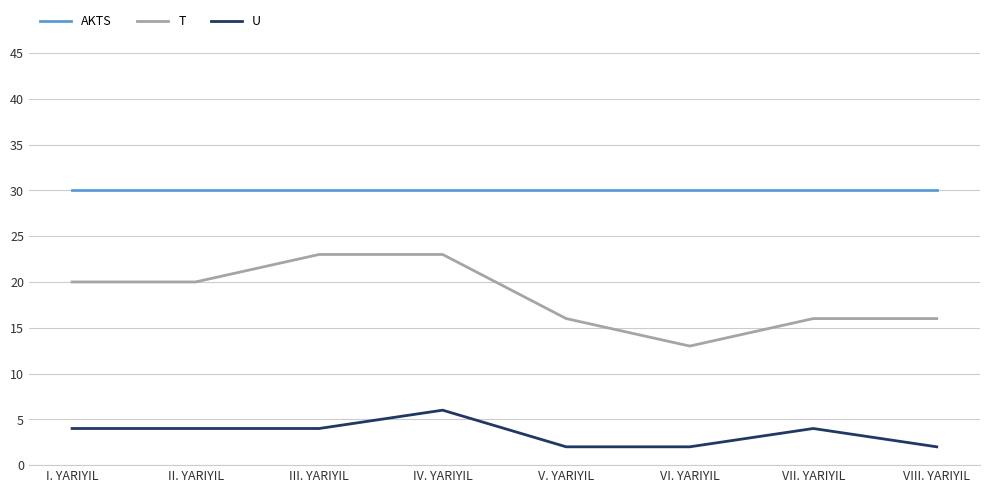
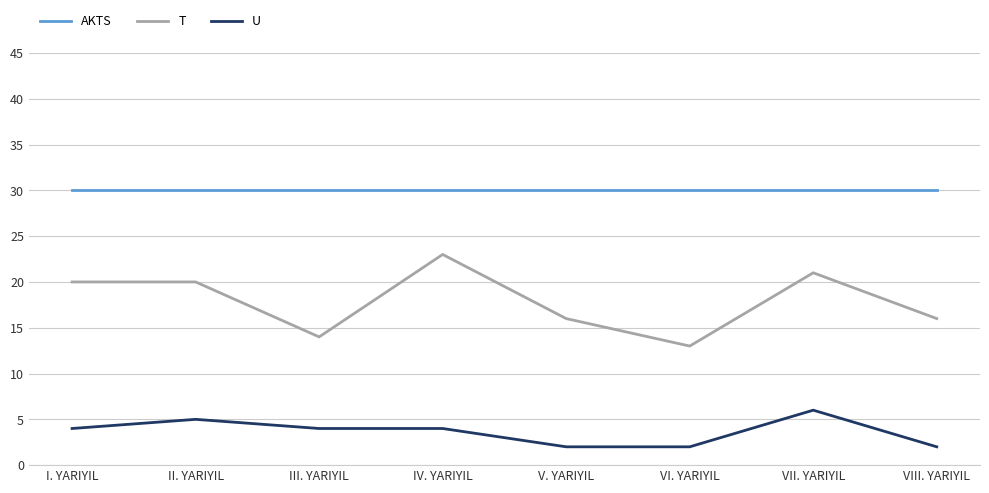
  {
    "AKTS": {
      "I. YARIYIL": 30,
      "II. YARIYIL": 30,
      "III. YARIYIL": 30,
      "IV. YARIYIL": 30,
      "V. YARIYIL": 30,
      "VI. YARIYIL": 30,
      "VII. YARIYIL": 30,
      "VIII. YARIYIL": 30
    },
    "T": {
      "I. YARIYIL": 20,
      "II. YARIYIL": 20,
-     "III. YARIYIL": 23,
+     "III. YARIYIL": 14,
      "IV. YARIYIL": 23,
      "V. YARIYIL": 16,
      "VI. YARIYIL": 13,
-     "VII. YARIYIL": 16,
+     "VII. YARIYIL": 21,
      "VIII. YARIYIL": 16
    },
    "U": {
      "I. YARIYIL": 4,
-     "II. YARIYIL": 4,
+     "II. YARIYIL": 5,
      "III. YARIYIL": 4,
-     "IV. YARIYIL": 6,
+     "IV. YARIYIL": 4,
      "V. YARIYIL": 2,
      "VI. YARIYIL": 2,
-     "VII. YARIYIL": 4,
+     "VII. YARIYIL": 6,
      "VIII. YARIYIL": 2
    }
  }
